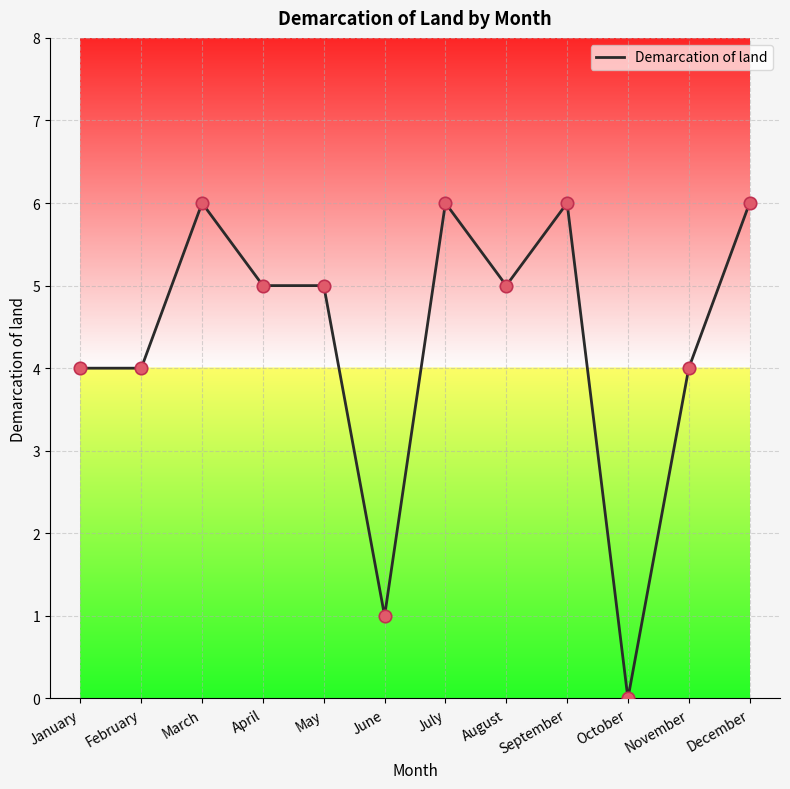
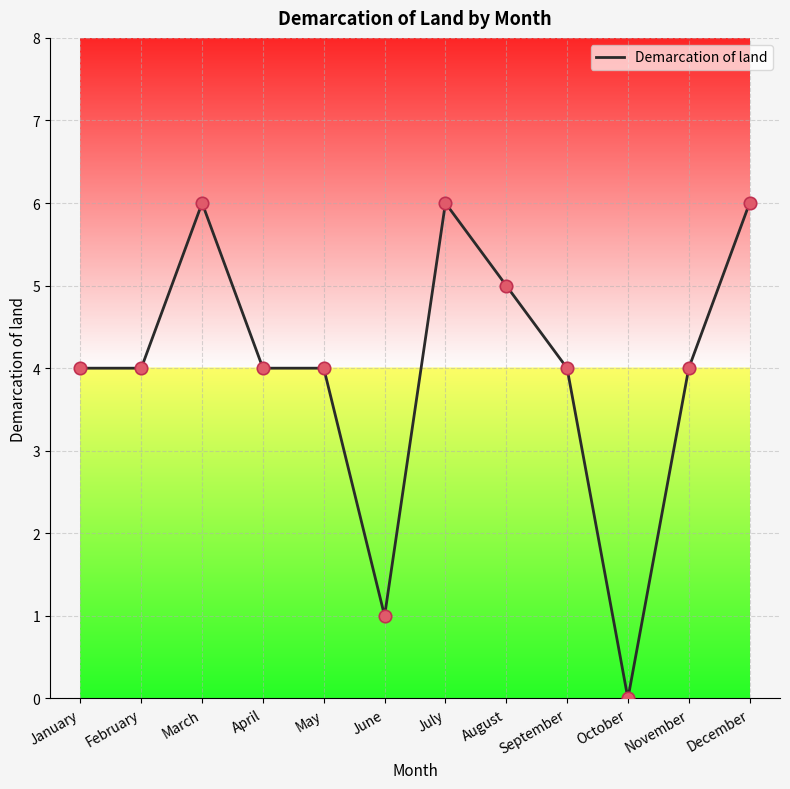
  {
    "January": 4,
    "February": 4,
    "March": 6,
-   "April": 5,
-   "May": 5,
+   "April": 4,
+   "May": 4,
    "June": 1,
    "July": 6,
    "August": 5,
-   "September": 6,
+   "September": 4,
    "October": 0,
    "November": 4,
    "December": 6
  }
